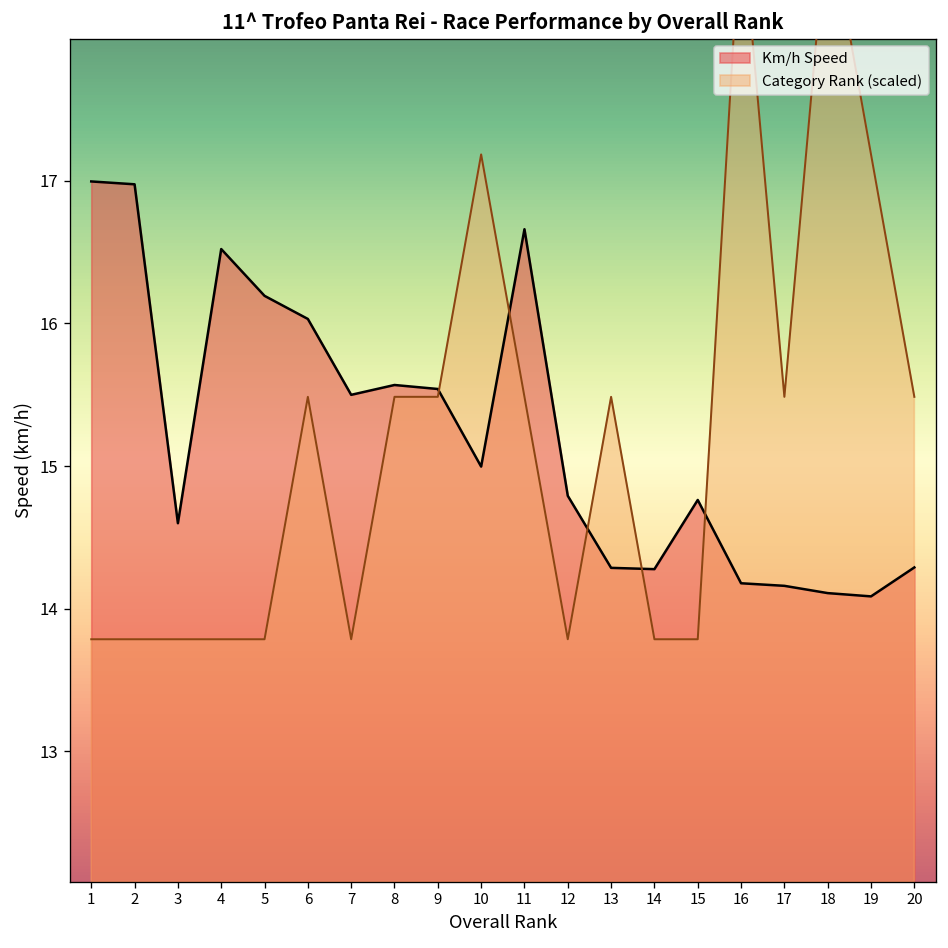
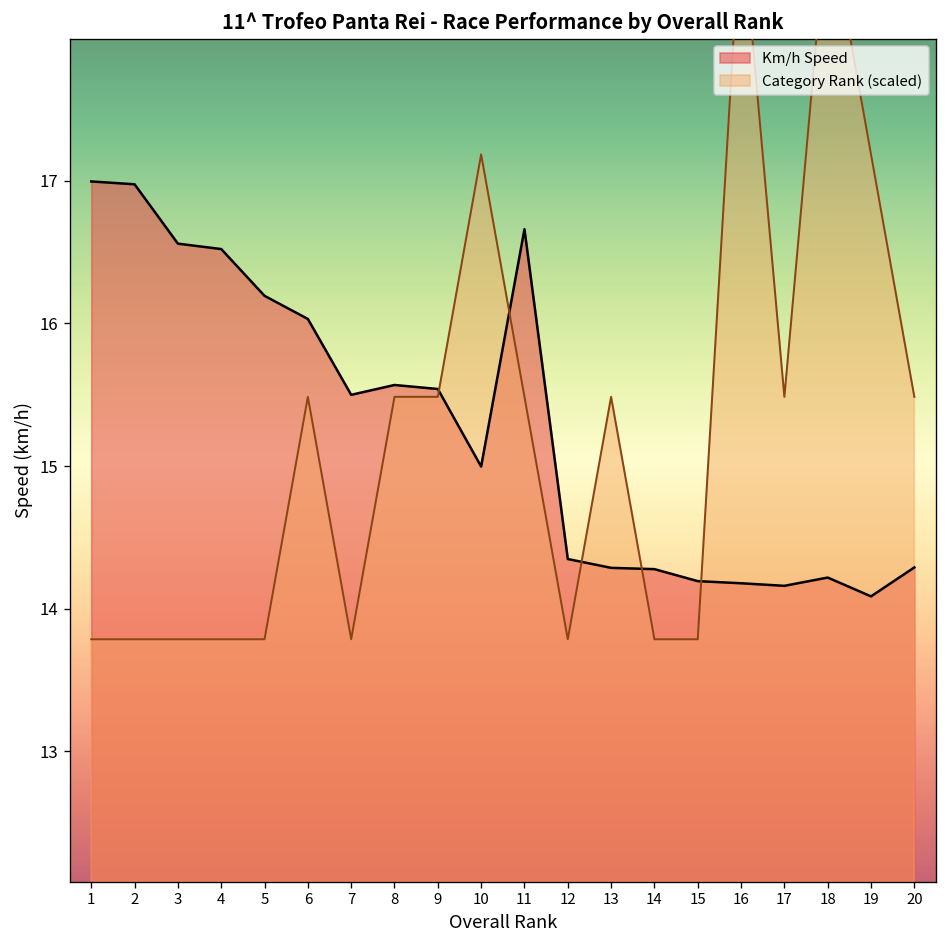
  {
    "Km/h Speed": {
      "1": 17.00,
      "2": 16.98,
-     "3": 14.60,
+     "3": 16.56,
      "4": 16.52,
      "5": 16.19,
      "6": 16.03,
      "7": 15.50,
      "8": 15.57,
      "9": 15.54,
      "10": 15.00,
      "11": 16.66,
-     "12": 14.79,
+     "12": 14.35,
      "13": 14.29,
      "14": 14.28,
-     "15": 14.76,
+     "15": 14.19,
      "16": 14.18,
      "17": 14.16,
-     "18": 14.11,
+     "18": 14.22,
      "19": 14.09,
      "20": 14.29
    },
    "Category Rank (scaled)": {
      "1": 13.79,
      "2": 13.79,
      "3": 13.79,
      "4": 13.79,
      "5": 13.79,
      "6": 15.49,
      "7": 13.79,
      "8": 15.49,
      "9": 15.49,
      "10": 17.18,
      "11": 15.49,
      "12": 13.79,
      "13": 15.49,
      "14": 13.79,
      "15": 13.79,
      "17": 15.49,
      "19": 17.18,
      "20": 15.49
    }
  }
